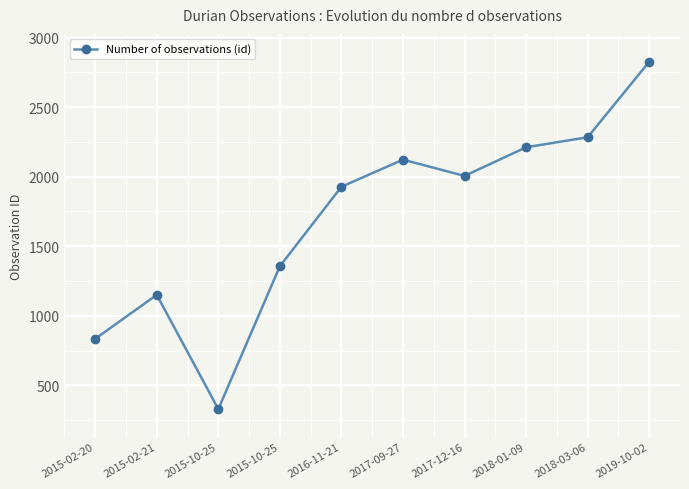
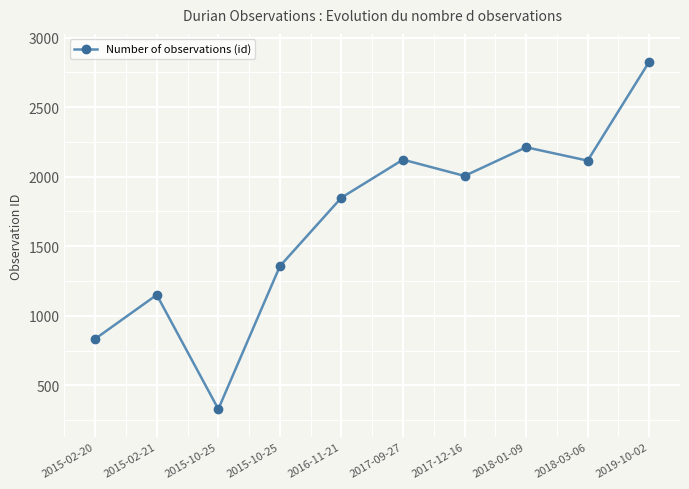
  {
    "2015-02-20": 830,
    "2015-02-21": 1150,
-   "2016-11-21": 1930,
+   "2016-11-21": 1850,
    "2017-09-27": 2120,
    "2017-12-16": 2010,
    "2018-01-09": 2210,
-   "2018-03-06": 2280,
+   "2018-03-06": 2120,
    "2019-10-02": 2830
  }
